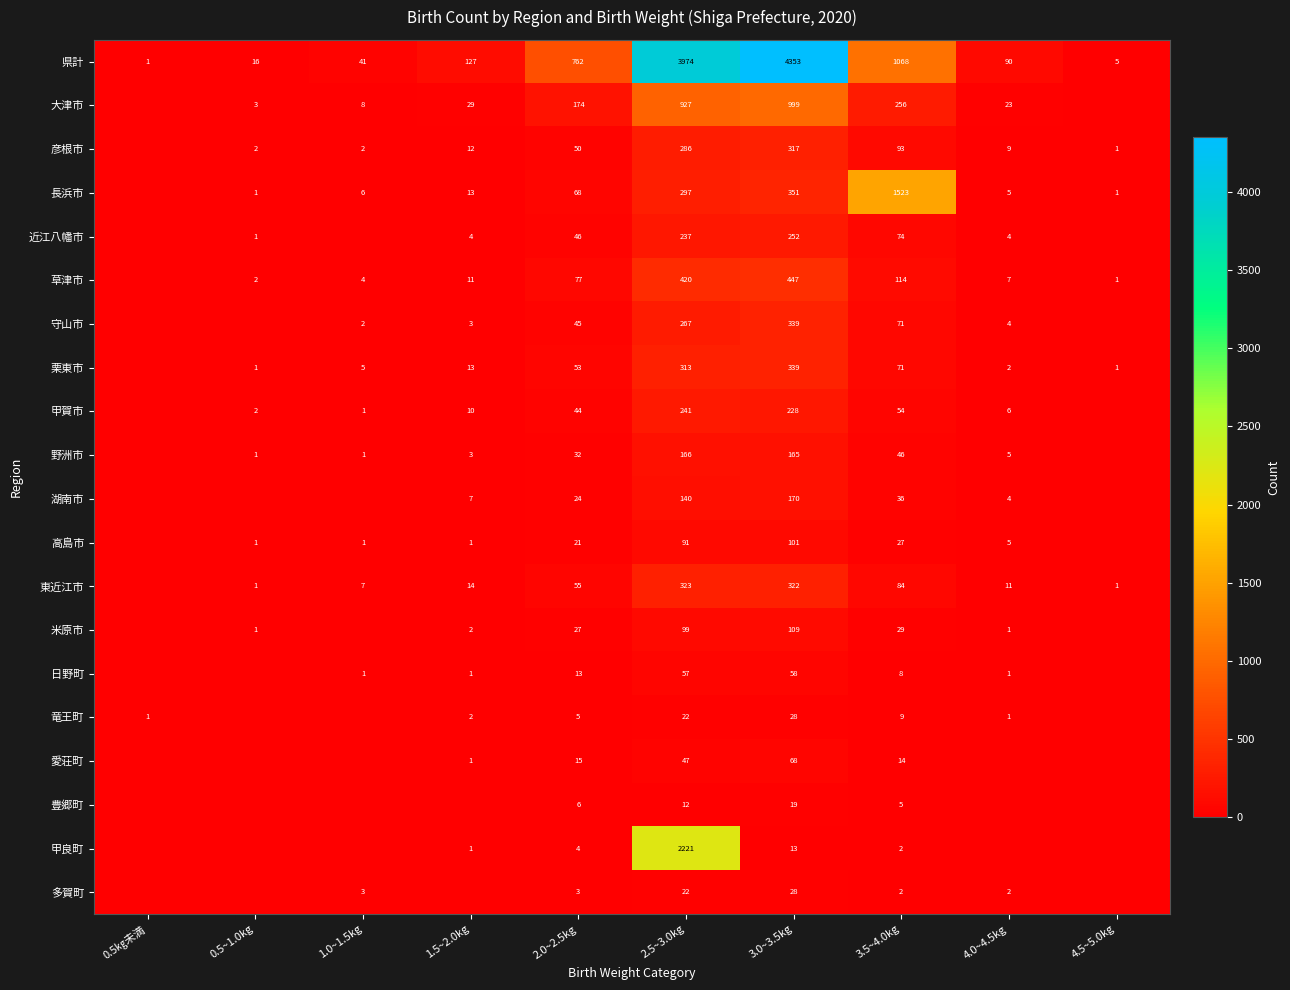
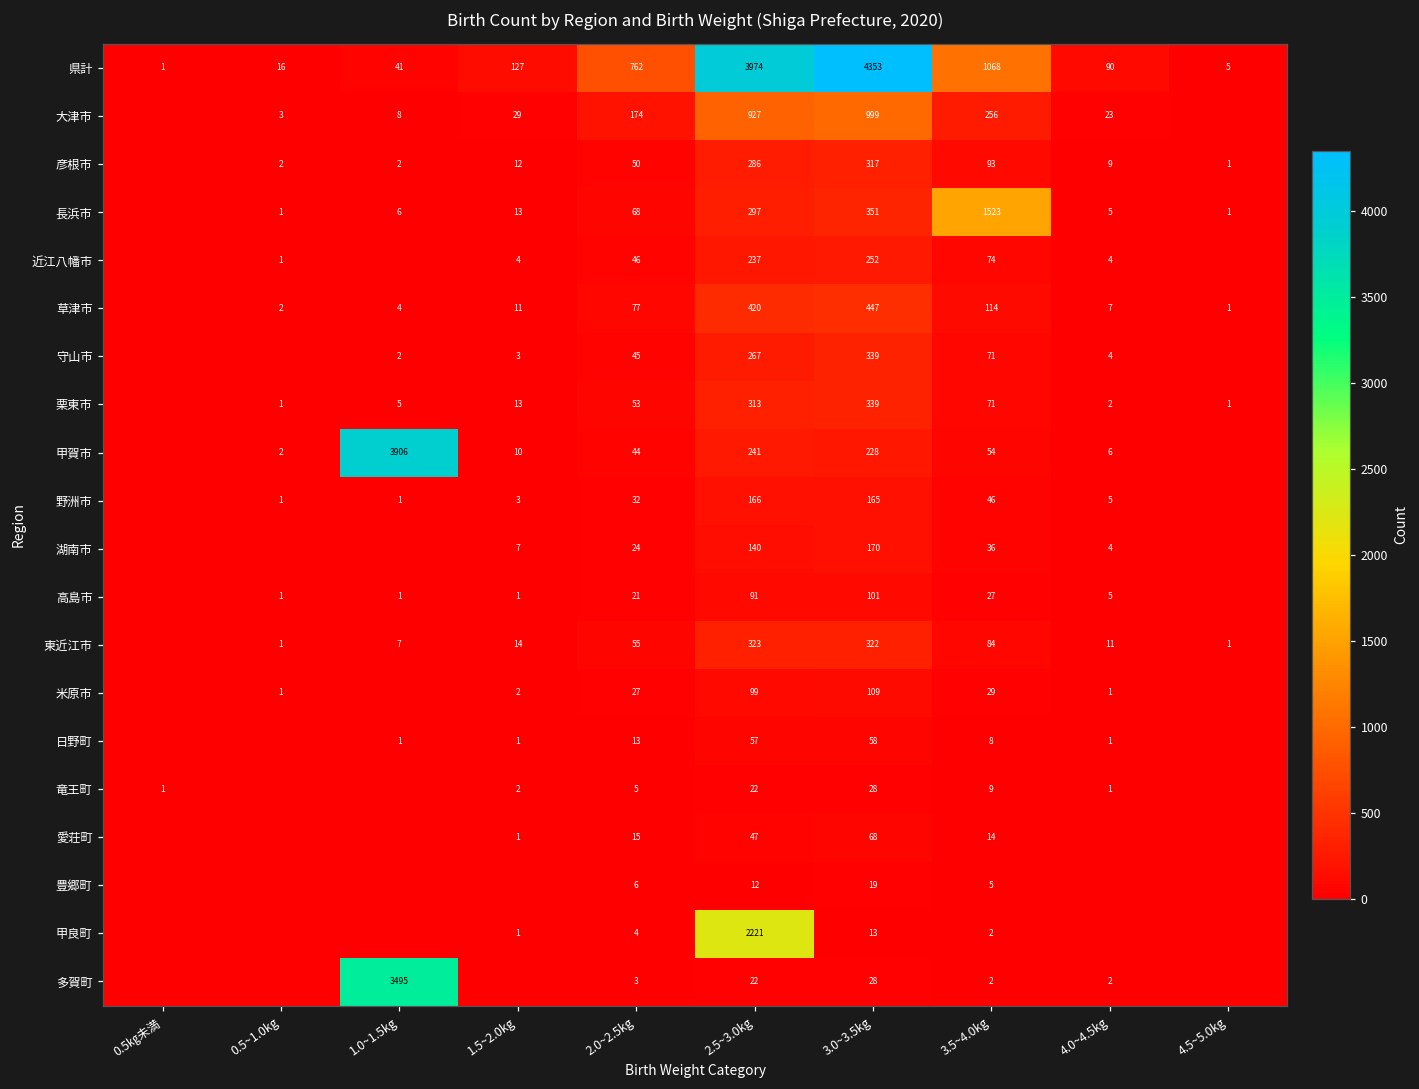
  {
    "県計": {
      "0.5㎏未満": 1,
      "0.5~1.0kg": 16,
      "1.0~1.5kg": 41,
      "1.5~2.0kg": 127,
      "2.0~2.5kg": 762,
      "2.5~3.0kg": 3974,
      "3.0~3.5kg": 4353,
      "3.5~4.0kg": 1068,
      "4.0~4.5kg": 90,
      "4.5~5.0kg": 5
    },
    "大津市": {
      "0.5~1.0kg": 3,
      "1.0~1.5kg": 8,
      "1.5~2.0kg": 29,
      "2.0~2.5kg": 174,
      "2.5~3.0kg": 927,
      "3.0~3.5kg": 999,
      "3.5~4.0kg": 256,
      "4.0~4.5kg": 23
    },
    "彦根市": {
      "0.5~1.0kg": 2,
      "1.0~1.5kg": 2,
      "1.5~2.0kg": 12,
      "2.0~2.5kg": 50,
      "2.5~3.0kg": 286,
      "3.0~3.5kg": 317,
      "3.5~4.0kg": 93,
      "4.0~4.5kg": 9,
      "4.5~5.0kg": 1
    },
    "長浜市": {
      "0.5~1.0kg": 1,
      "1.0~1.5kg": 6,
      "1.5~2.0kg": 13,
      "2.0~2.5kg": 68,
      "2.5~3.0kg": 297,
      "3.0~3.5kg": 351,
      "3.5~4.0kg": 1523,
      "4.0~4.5kg": 5,
      "4.5~5.0kg": 1
    },
    "近江八幡市": {
      "0.5~1.0kg": 1,
      "1.5~2.0kg": 4,
      "2.0~2.5kg": 46,
      "2.5~3.0kg": 237,
      "3.0~3.5kg": 252,
      "3.5~4.0kg": 74,
      "4.0~4.5kg": 4
    },
    "草津市": {
      "0.5~1.0kg": 2,
      "1.0~1.5kg": 4,
      "1.5~2.0kg": 11,
      "2.0~2.5kg": 77,
      "2.5~3.0kg": 420,
      "3.0~3.5kg": 447,
      "3.5~4.0kg": 114,
      "4.0~4.5kg": 7,
      "4.5~5.0kg": 1
    },
    "守山市": {
      "1.0~1.5kg": 2,
      "1.5~2.0kg": 3,
      "2.0~2.5kg": 45,
      "2.5~3.0kg": 267,
      "3.0~3.5kg": 339,
      "3.5~4.0kg": 71,
      "4.0~4.5kg": 4
    },
    "栗東市": {
      "0.5~1.0kg": 1,
      "1.0~1.5kg": 5,
      "1.5~2.0kg": 13,
      "2.0~2.5kg": 53,
      "2.5~3.0kg": 313,
      "3.0~3.5kg": 339,
      "3.5~4.0kg": 71,
      "4.0~4.5kg": 2,
      "4.5~5.0kg": 1
    },
    "甲賀市": {
      "0.5~1.0kg": 2,
-     "1.0~1.5kg": 1,
+     "1.0~1.5kg": 3906,
      "1.5~2.0kg": 10,
      "2.0~2.5kg": 44,
      "2.5~3.0kg": 241,
      "3.0~3.5kg": 228,
      "3.5~4.0kg": 54,
      "4.0~4.5kg": 6
    },
    "野洲市": {
      "0.5~1.0kg": 1,
      "1.0~1.5kg": 1,
      "1.5~2.0kg": 3,
      "2.0~2.5kg": 32,
      "2.5~3.0kg": 166,
      "3.0~3.5kg": 165,
      "3.5~4.0kg": 46,
      "4.0~4.5kg": 5
    },
    "湖南市": {
      "1.5~2.0kg": 7,
      "2.0~2.5kg": 24,
      "2.5~3.0kg": 140,
      "3.0~3.5kg": 170,
      "3.5~4.0kg": 36,
      "4.0~4.5kg": 4
    },
    "高島市": {
      "0.5~1.0kg": 1,
      "1.0~1.5kg": 1,
      "1.5~2.0kg": 1,
      "2.0~2.5kg": 21,
      "2.5~3.0kg": 91,
      "3.0~3.5kg": 101,
      "3.5~4.0kg": 27,
      "4.0~4.5kg": 5
    },
    "東近江市": {
      "0.5~1.0kg": 1,
      "1.0~1.5kg": 7,
      "1.5~2.0kg": 14,
      "2.0~2.5kg": 55,
      "2.5~3.0kg": 323,
      "3.0~3.5kg": 322,
      "3.5~4.0kg": 84,
      "4.0~4.5kg": 11,
      "4.5~5.0kg": 1
    },
    "米原市": {
      "0.5~1.0kg": 1,
      "1.5~2.0kg": 2,
      "2.0~2.5kg": 27,
      "2.5~3.0kg": 99,
      "3.0~3.5kg": 109,
      "3.5~4.0kg": 29,
      "4.0~4.5kg": 1
    },
    "日野町": {
      "1.0~1.5kg": 1,
      "1.5~2.0kg": 1,
      "2.0~2.5kg": 13,
      "2.5~3.0kg": 57,
      "3.0~3.5kg": 58,
      "3.5~4.0kg": 8,
      "4.0~4.5kg": 1
    },
    "竜王町": {
      "0.5㎏未満": 1,
      "1.5~2.0kg": 2,
      "2.0~2.5kg": 5,
      "2.5~3.0kg": 22,
      "3.0~3.5kg": 28,
      "3.5~4.0kg": 9,
      "4.0~4.5kg": 1
    },
    "愛荘町": {
      "1.5~2.0kg": 1,
      "2.0~2.5kg": 15,
      "2.5~3.0kg": 47,
      "3.0~3.5kg": 68,
      "3.5~4.0kg": 14
    },
    "豊郷町": {
      "2.0~2.5kg": 6,
      "2.5~3.0kg": 12,
      "3.0~3.5kg": 19,
      "3.5~4.0kg": 5
    },
    "甲良町": {
      "1.5~2.0kg": 1,
      "2.0~2.5kg": 4,
      "2.5~3.0kg": 2221,
      "3.0~3.5kg": 13,
      "3.5~4.0kg": 2
    },
    "多賀町": {
-     "1.0~1.5kg": 3,
+     "1.0~1.5kg": 3495,
      "2.0~2.5kg": 3,
      "2.5~3.0kg": 22,
      "3.0~3.5kg": 28,
      "3.5~4.0kg": 2,
      "4.0~4.5kg": 2
    }
  }
